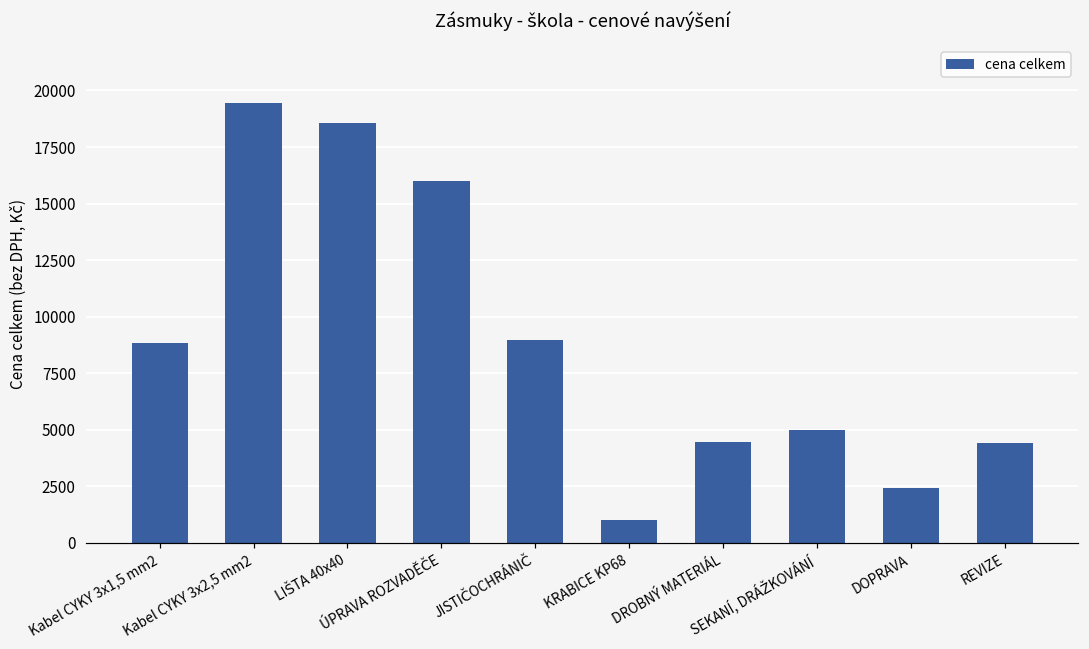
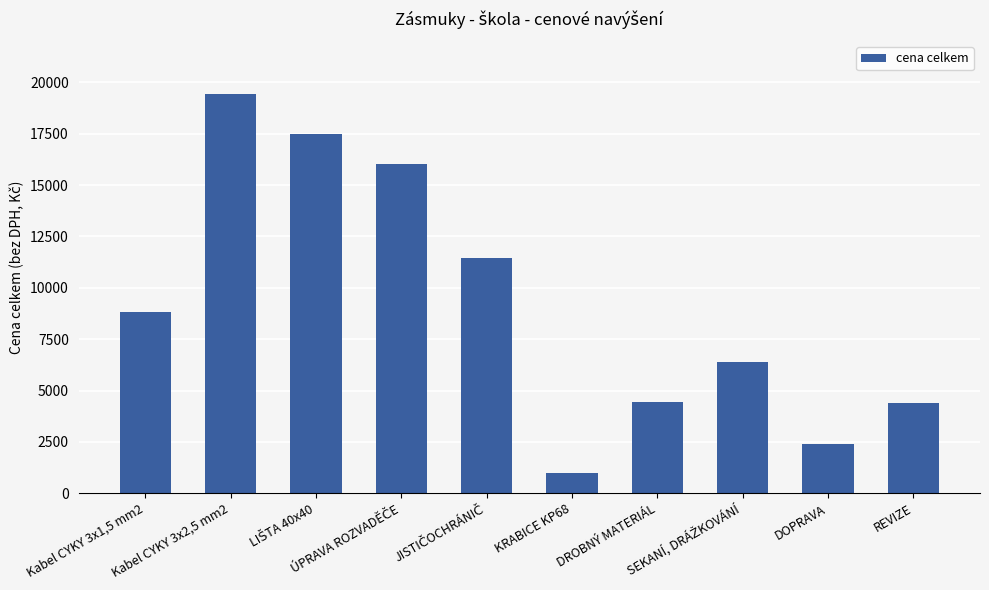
  {
    "Kabel CYKY 3x1,5 mm2": 8800,
    "Kabel CYKY 3x2,5 mm2": 19400,
-   "LIŠTA 40x40": 18600,
+   "LIŠTA 40x40": 17500,
    "ÚPRAVA ROZVADĚČE": 16000,
-   "JISTIČOCHRÁNIČ": 9000,
+   "JISTIČOCHRÁNIČ": 11500,
    "KRABICE KP68": 1000,
    "DROBNÝ MATERIÁL": 4500,
-   "SEKANÍ, DRÁŽKOVÁNÍ": 5000,
+   "SEKANÍ, DRÁŽKOVÁNÍ": 6400,
    "DOPRAVA": 2400,
    "REVIZE": 4400
  }
